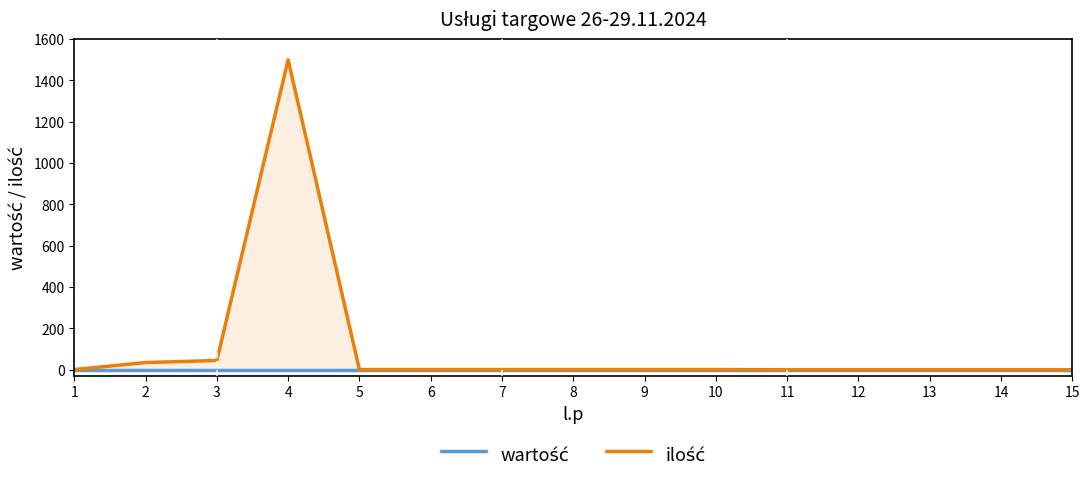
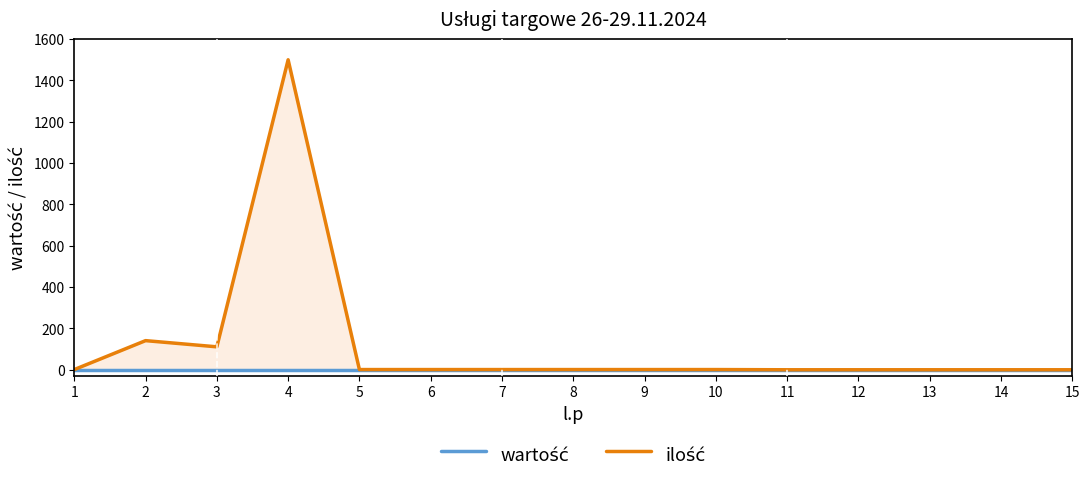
  {
    "wartość": {
      "2": 0,
      "3": 0,
      "4": 0
    },
    "ilość": {
-     "2": 40,
-     "3": 50,
+     "2": 140,
+     "3": 110,
      "4": 1500
    }
  }
